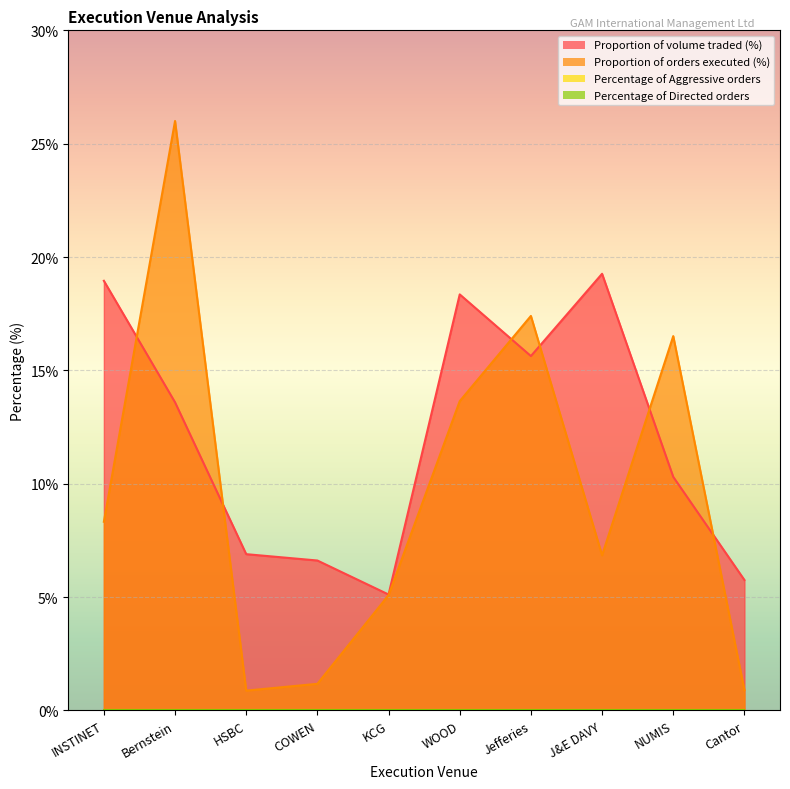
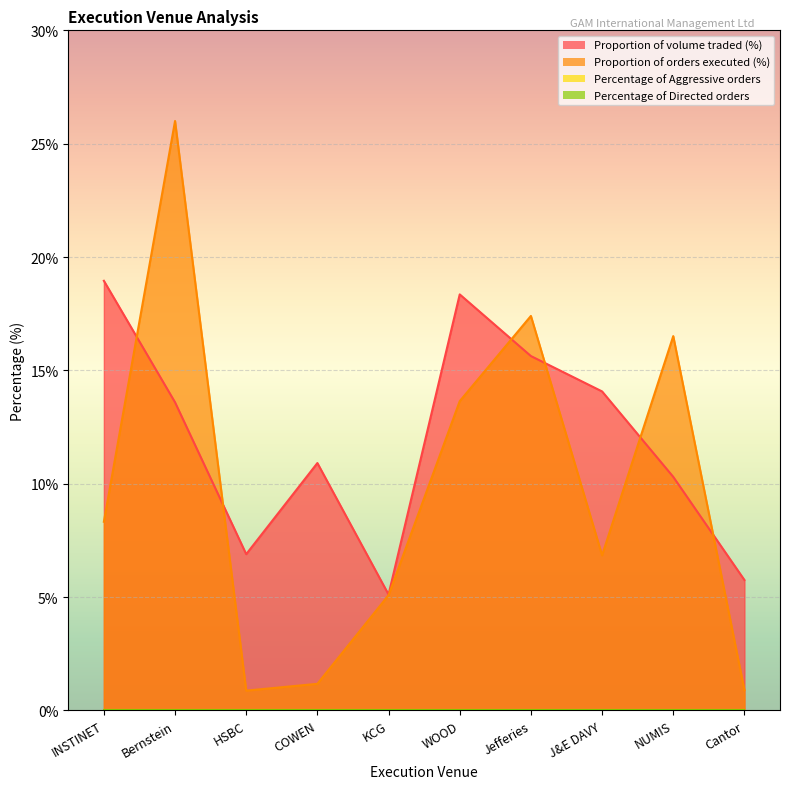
  {
    "Proportion of volume traded (%)": {
      "INSTINET": "19.0%",
      "Bernstein": "13.6%",
      "HSBC": "6.9%",
-     "COWEN": "6.6%",
+     "COWEN": "10.9%",
      "WOOD": "18.4%",
      "Jefferies": "15.6%",
-     "J&E DAVY": "19.3%",
+     "J&E DAVY": "14.1%",
      "NUMIS": "10.3%",
      "Cantor": "5.8%"
    },
    "Proportion of orders executed (%)": {
      "INSTINET": "8.3%",
      "Bernstein": "26.0%",
      "HSBC": "0.9%",
      "COWEN": "1.2%",
      "WOOD": "13.6%",
      "Jefferies": "17.4%",
      "J&E DAVY": "6.8%",
      "NUMIS": "16.5%",
      "Cantor": "0.9%"
    },
    "Percentage of Directed orders": {
      "INSTINET": "0.0%",
      "Bernstein": "0.0%",
      "HSBC": "0.0%",
      "COWEN": "0.0%",
      "KCG": "0.0%",
      "WOOD": "0.0%",
      "Jefferies": "0.0%",
      "J&E DAVY": "0.0%",
      "NUMIS": "0.0%",
      "Cantor": "0.0%"
    }
  }
